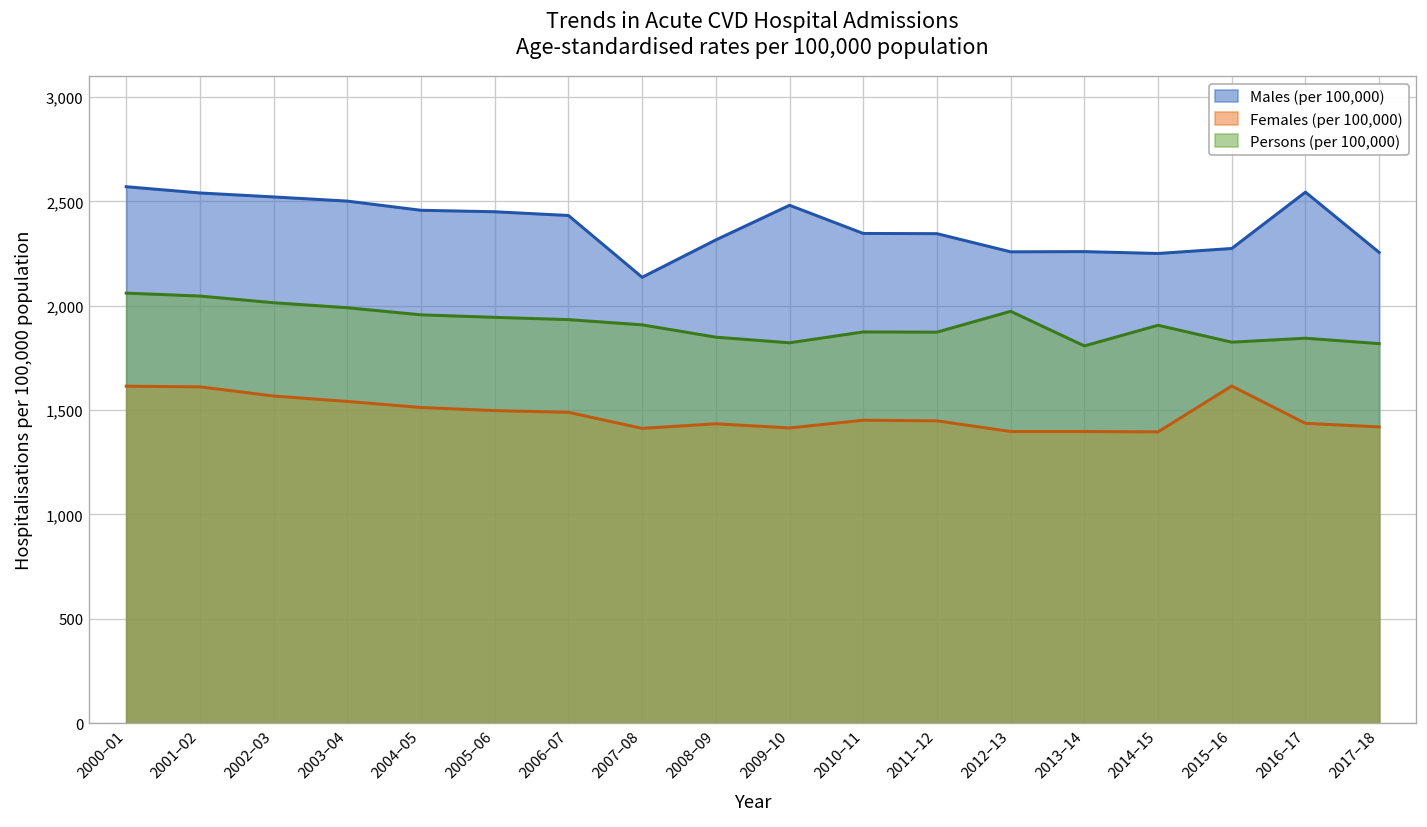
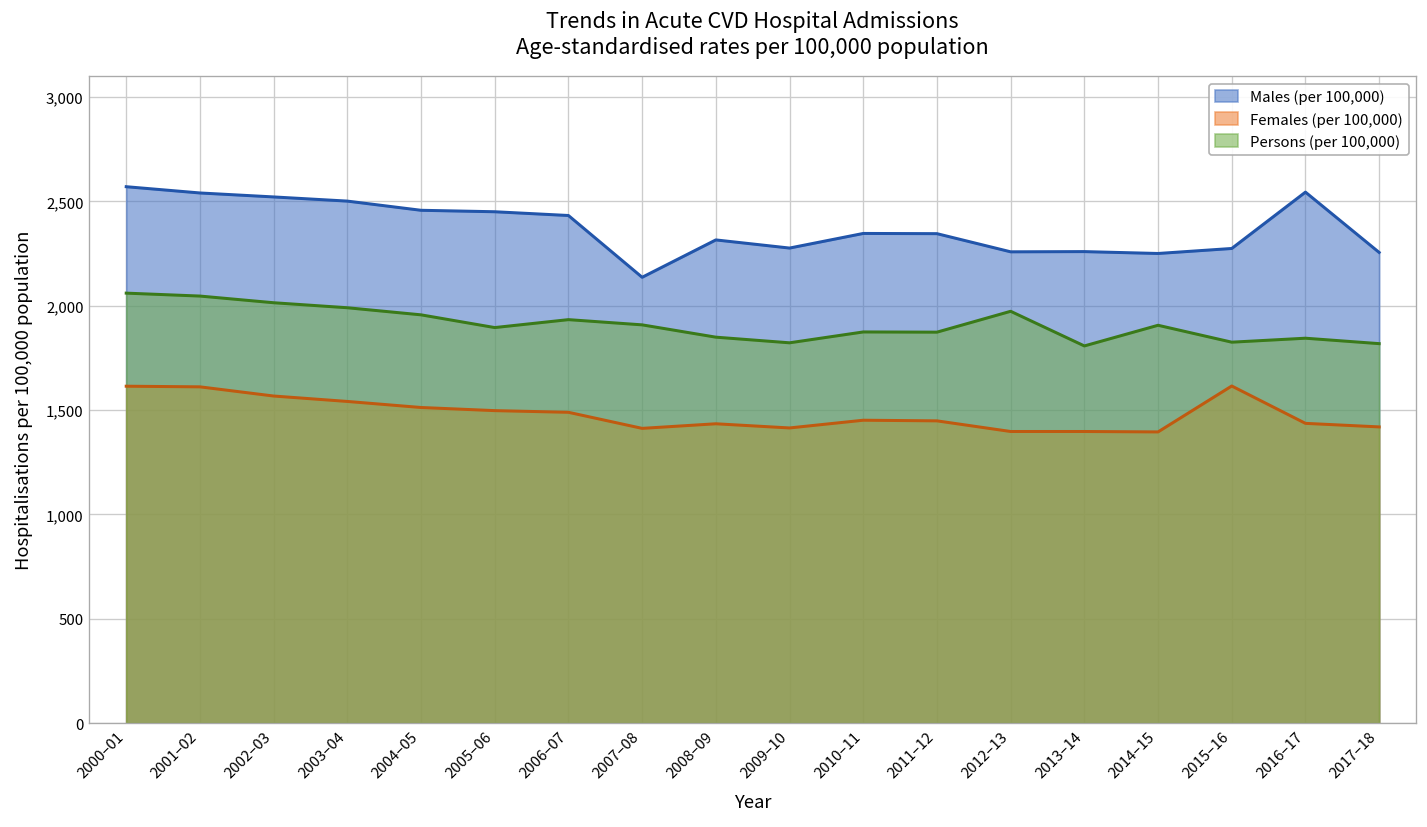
  {
    "Males (per 100,000)": {
      "2000–01": "2,570",
      "2001–02": "2,540",
      "2002–03": "2,520",
      "2003–04": "2,500",
      "2004–05": "2,460",
      "2005–06": "2,450",
      "2006–07": "2,430",
      "2007–08": "2,140",
      "2008–09": "2,320",
-     "2009–10": "2,480",
+     "2009–10": "2,280",
      "2010–11": "2,350",
      "2011–12": "2,350",
      "2012–13": "2,260",
      "2013–14": "2,260",
      "2014–15": "2,250",
      "2015–16": "2,270",
      "2016–17": "2,540",
      "2017–18": "2,260"
    },
    "Females (per 100,000)": {
      "2000–01": "1,610",
      "2001–02": "1,610",
      "2002–03": "1,570",
      "2003–04": "1,540",
      "2004–05": "1,510",
      "2005–06": "1,500",
      "2006–07": "1,490",
      "2007–08": "1,410",
      "2008–09": "1,430",
      "2009–10": "1,410",
      "2010–11": "1,450",
      "2011–12": "1,450",
      "2012–13": "1,400",
      "2013–14": "1,400",
      "2014–15": "1,400",
      "2015–16": "1,620",
      "2016–17": "1,440",
      "2017–18": "1,420"
    },
    "Persons (per 100,000)": {
      "2000–01": "2,060",
      "2001–02": "2,050",
      "2002–03": "2,010",
      "2003–04": "1,990",
      "2004–05": "1,960",
-     "2005–06": "1,940",
+     "2005–06": "1,900",
      "2006–07": "1,930",
      "2007–08": "1,910",
      "2008–09": "1,850",
      "2009–10": "1,820",
      "2010–11": "1,870",
      "2011–12": "1,870",
      "2012–13": "1,970",
      "2013–14": "1,810",
      "2014–15": "1,910",
      "2015–16": "1,830",
      "2016–17": "1,840",
      "2017–18": "1,820"
    }
  }
